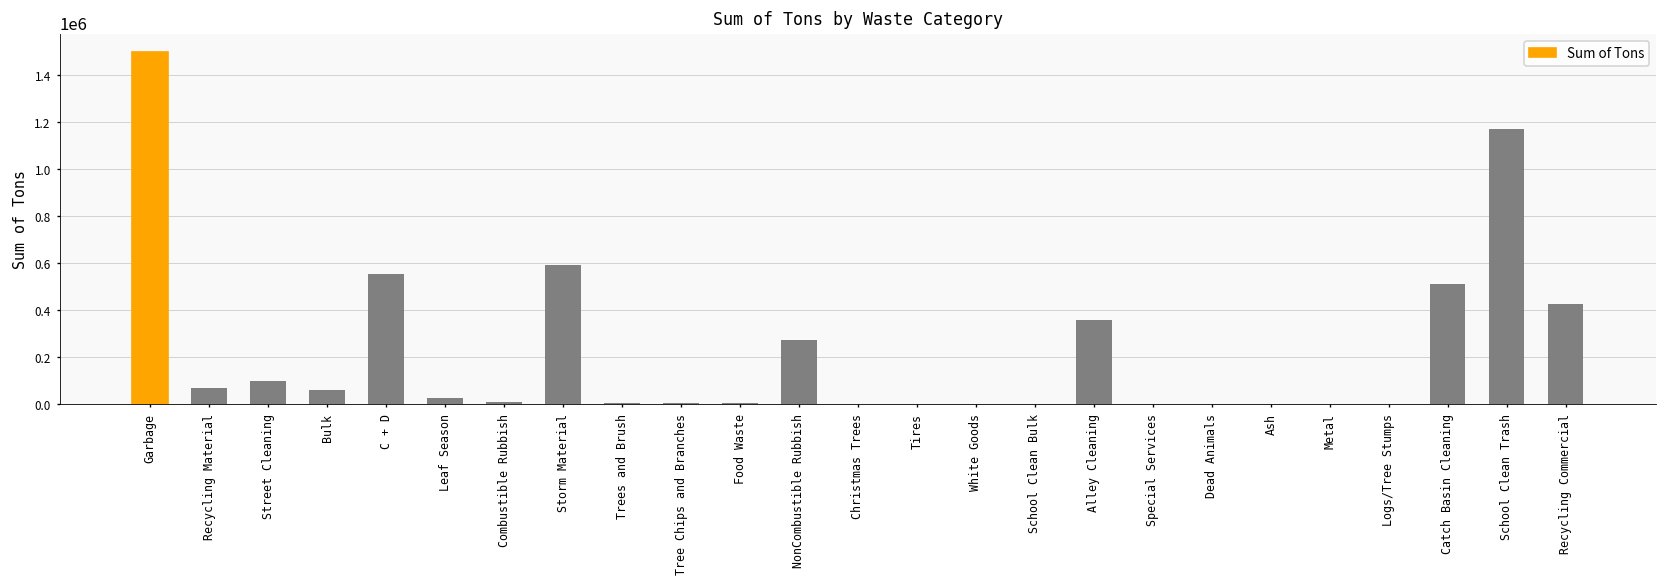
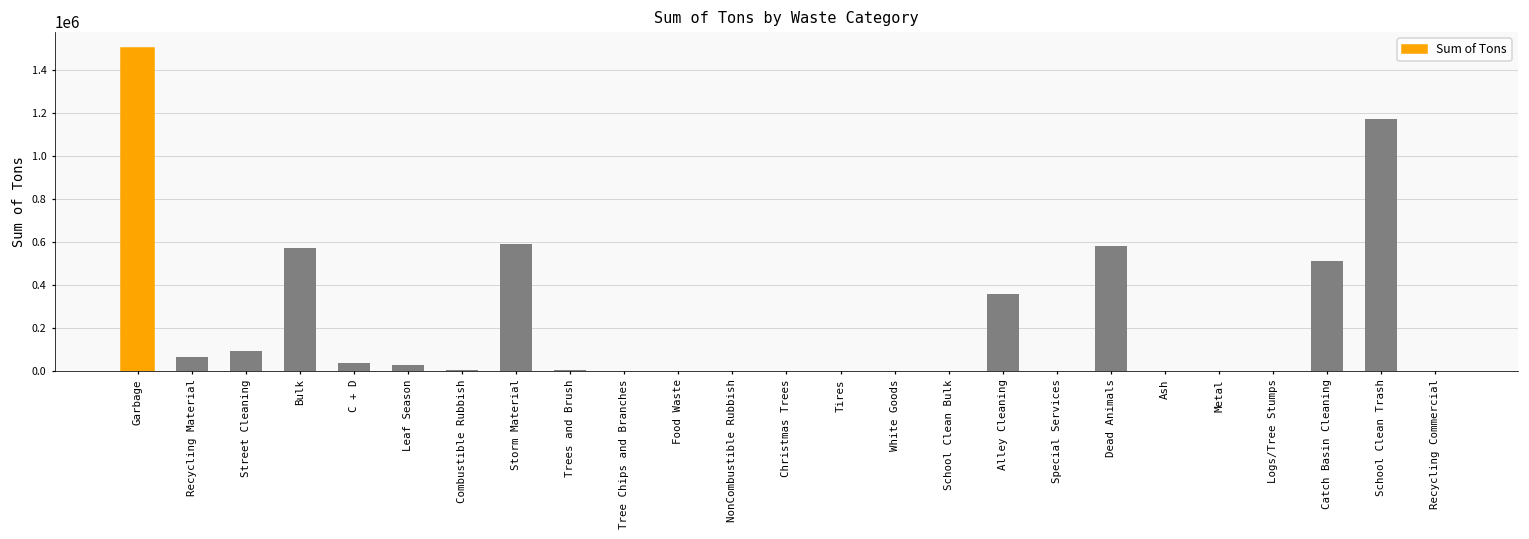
  {
    "Garbage": 1500000,
    "Recycling Material": 70000,
    "Street Cleaning": 90000,
-   "Bulk": 60000,
-   "C + D": 550000,
+   "Bulk": 570000,
+   "C + D": 40000,
    "Leaf Season": 30000,
    "Storm Material": 590000,
-   "NonCombustible Rubbish": 270000,
+   "NonCombustible Rubbish": 0,
    "Alley Cleaning": 360000,
-   "Dead Animals": 0,
+   "Dead Animals": 580000,
    "Catch Basin Cleaning": 510000,
    "School Clean Trash": 1170000,
-   "Recycling Commercial": 430000
+   "Recycling Commercial": 0
  }
